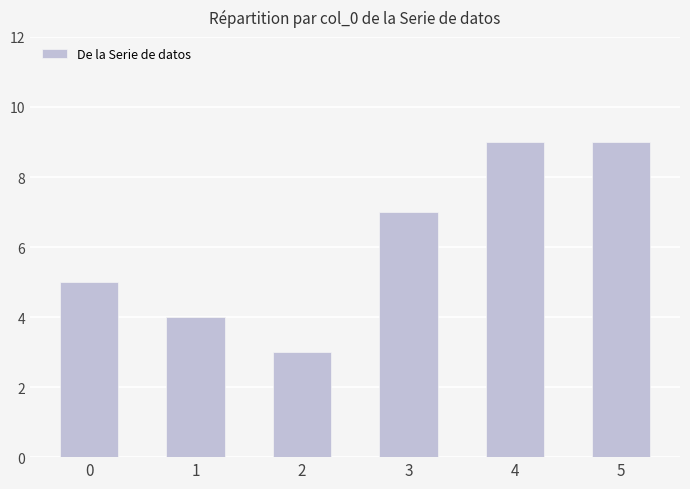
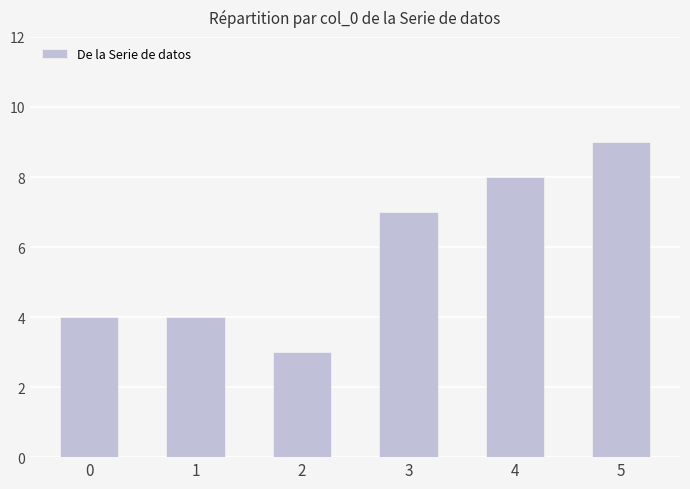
  {
-   "0": 5,
+   "0": 4,
    "1": 4,
    "2": 3,
    "3": 7,
-   "4": 9,
+   "4": 8,
    "5": 9
  }
